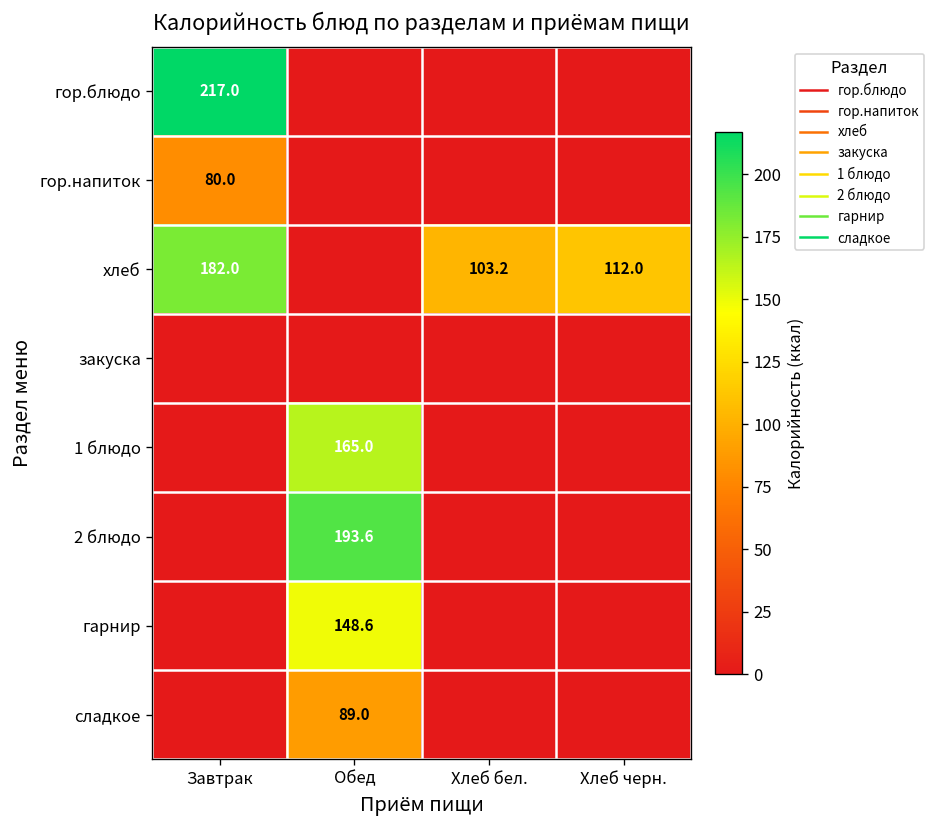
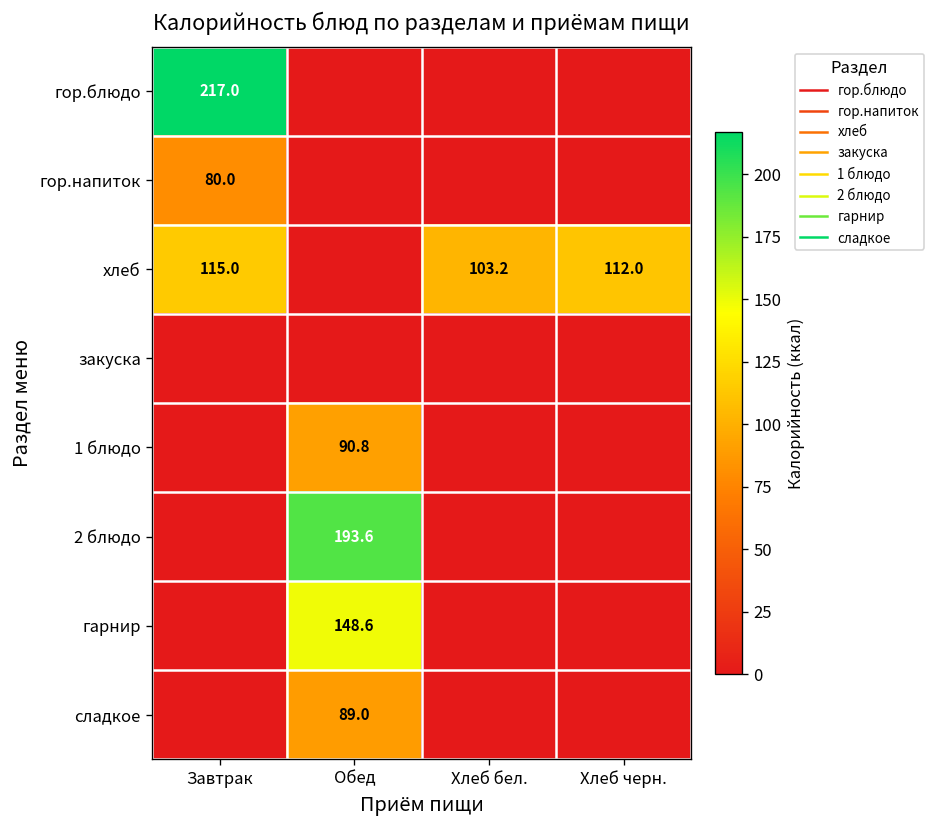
  {
    "гор.блюдо": {
      "Завтрак": 217.0
    },
    "гор.напиток": {
      "Завтрак": 80.0
    },
    "хлеб": {
-     "Завтрак": 182.0,
+     "Завтрак": 115.0,
      "Хлеб бел.": 103.2,
      "Хлеб черн.": 112.0
    },
    "1 блюдо": {
-     "Обед": 165.0
+     "Обед": 90.8
    },
    "2 блюдо": {
      "Обед": 193.6
    },
    "гарнир": {
      "Обед": 148.6
    },
    "сладкое": {
      "Обед": 89.0
    }
  }
